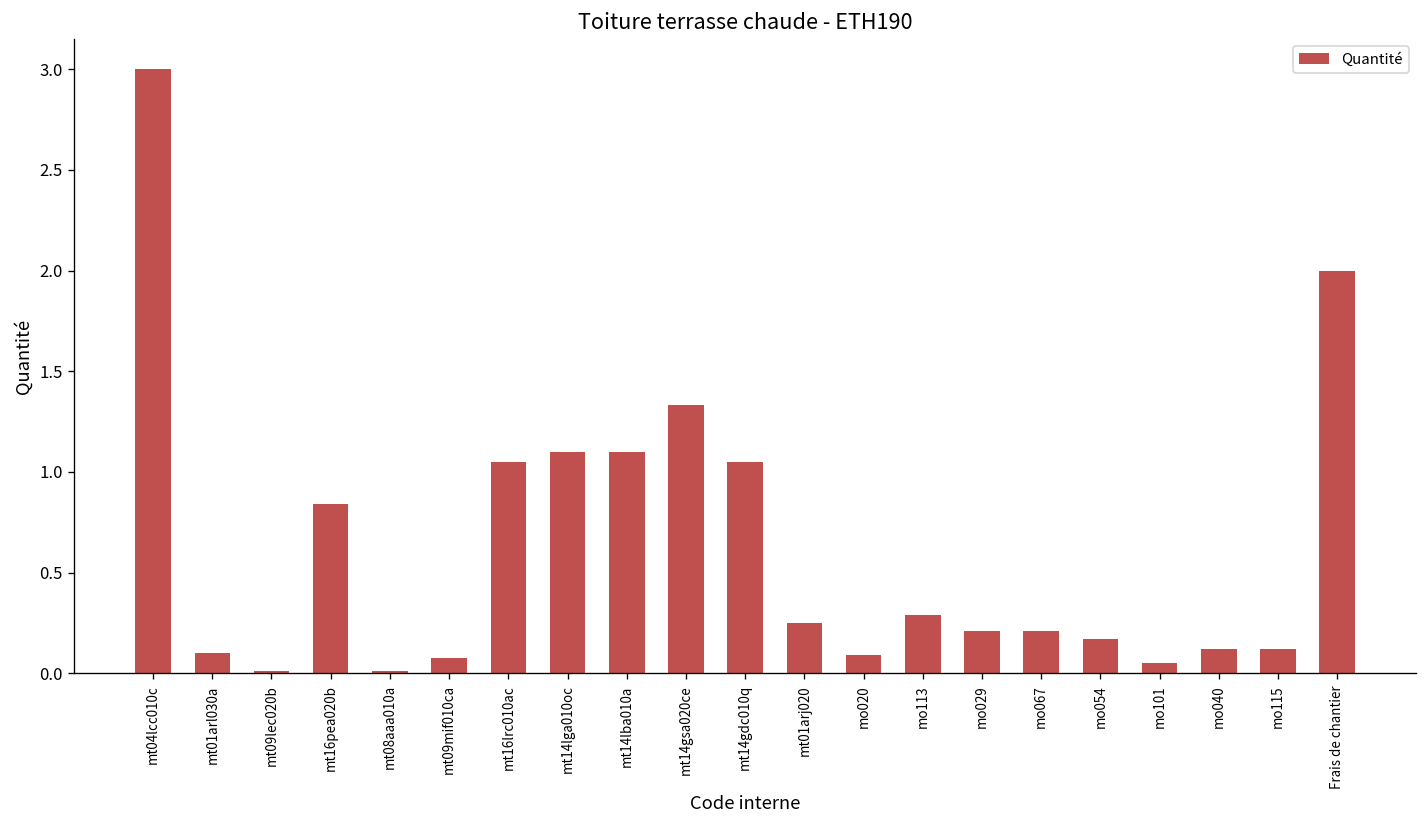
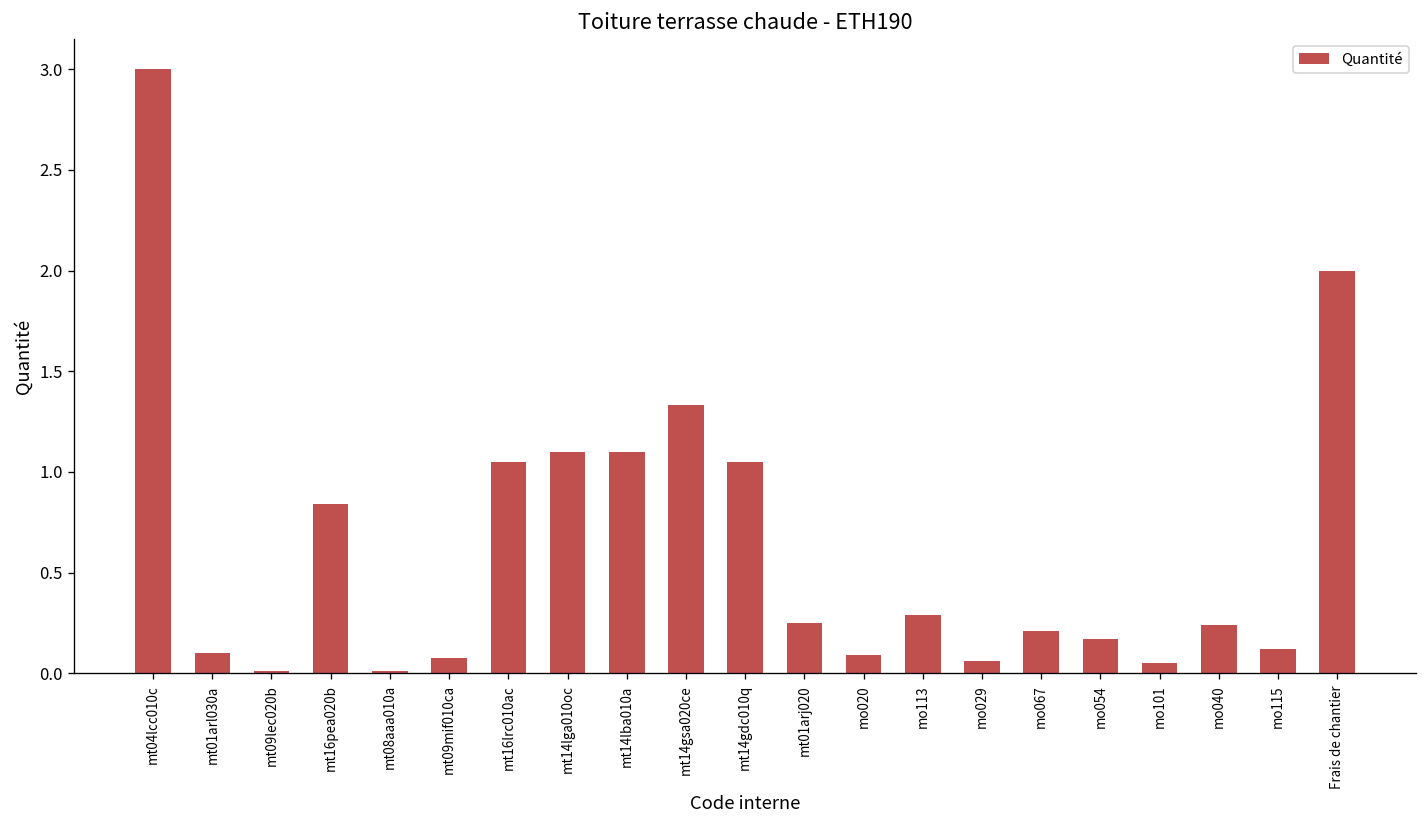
  {
    "mt04lcc010c": 3.00,
    "mt01arl030a": 0.10,
    "mt16pea020b": 0.84,
    "mt09mif010ca": 0.08,
    "mt16lrc010ac": 1.05,
    "mt14lga010oc": 1.10,
    "mt14lba010a": 1.10,
    "mt14gsa020ce": 1.33,
    "mt14gdc010q": 1.05,
    "mt01arj020": 0.25,
    "mo020": 0.09,
    "mo113": 0.29,
-   "mo029": 0.21,
+   "mo029": 0.06,
    "mo067": 0.21,
    "mo054": 0.17,
    "mo101": 0.05,
-   "mo040": 0.12,
+   "mo040": 0.24,
    "mo115": 0.12,
    "Frais de chantier": 2.00
  }
